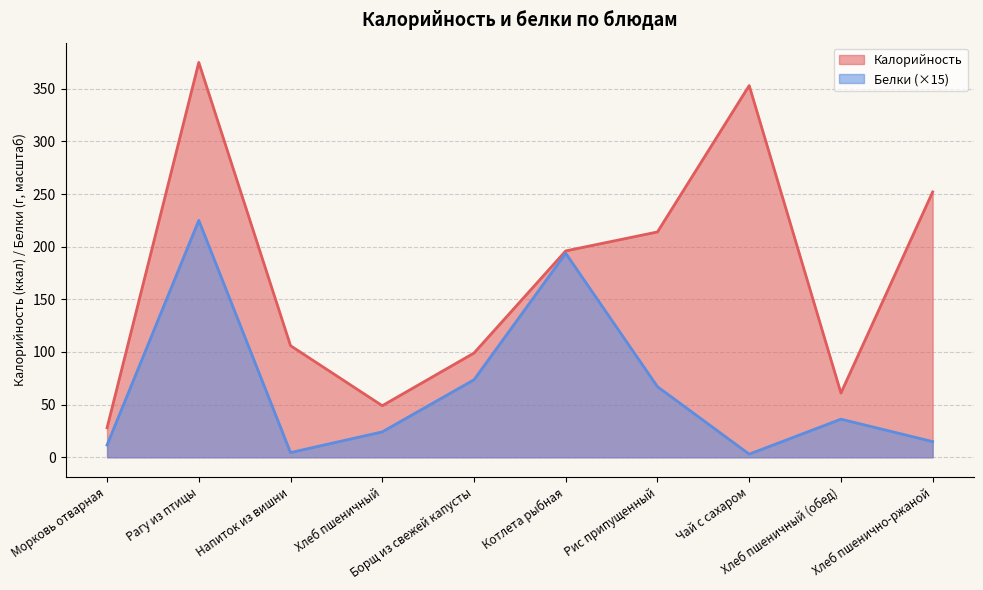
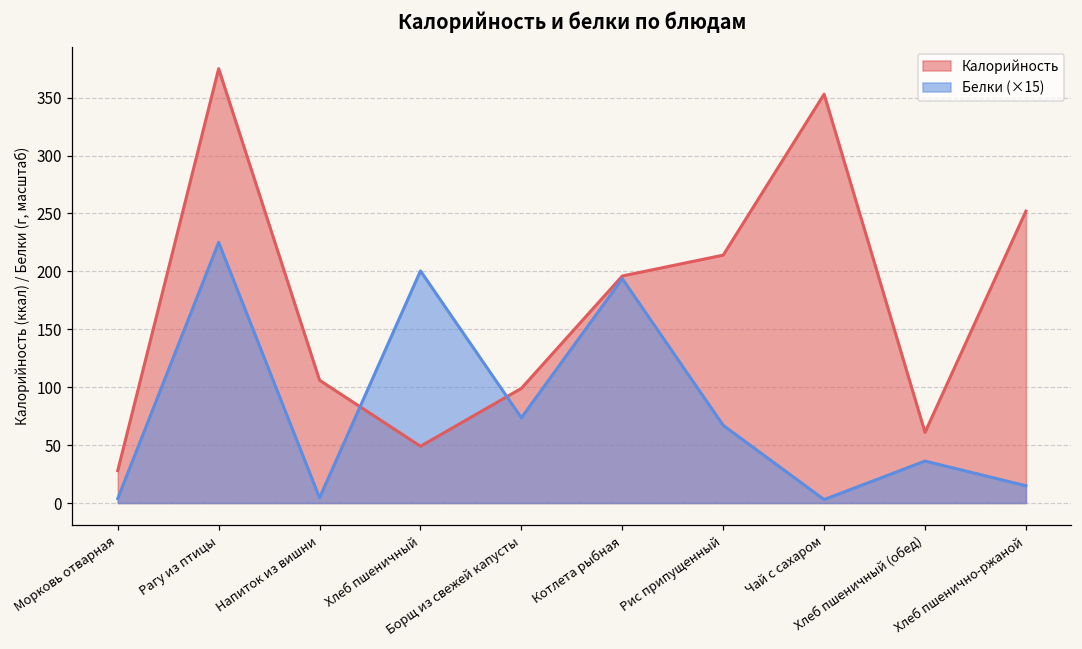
  {
    "Калорийность": {
      "Морковь отварная": 28,
      "Рагу из птицы": 375,
      "Напиток из вишни": 106,
      "Хлеб пшеничный": 49,
      "Борщ из свежей капусты": 99,
      "Рис припущенный": 214,
      "Чай с сахаром": 353,
      "Хлеб пшеничный (обед)": 61,
      "Хлеб пшенично-ржаной": 252
    },
    "Белки (×15)": {
-     "Морковь отварная": 12,
+     "Морковь отварная": 4,
      "Рагу из птицы": 225,
      "Напиток из вишни": 4,
-     "Хлеб пшеничный": 24,
+     "Хлеб пшеничный": 200,
      "Борщ из свежей капусты": 74,
      "Рис припущенный": 67,
      "Чай с сахаром": 3,
      "Хлеб пшеничный (обед)": 36,
      "Хлеб пшенично-ржаной": 15
    }
  }
